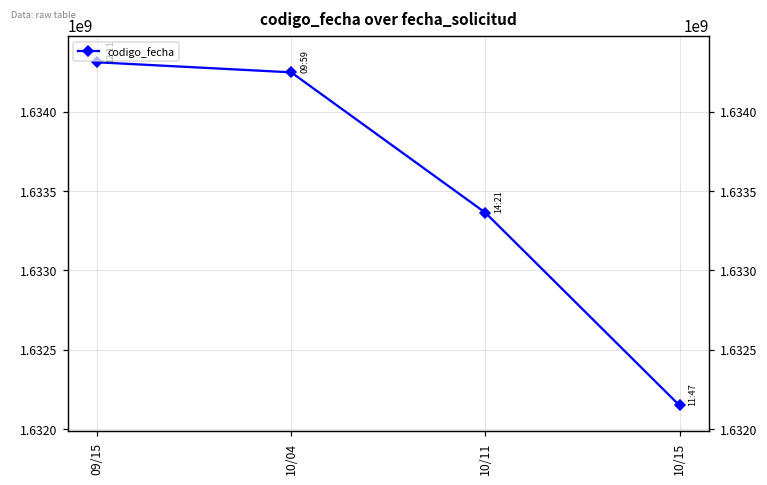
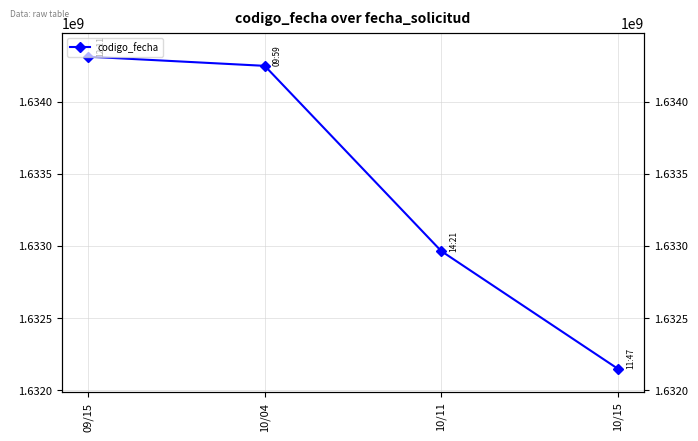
  {
-   "10/11": 1633360000
+   "10/11": 1632960000
  }
